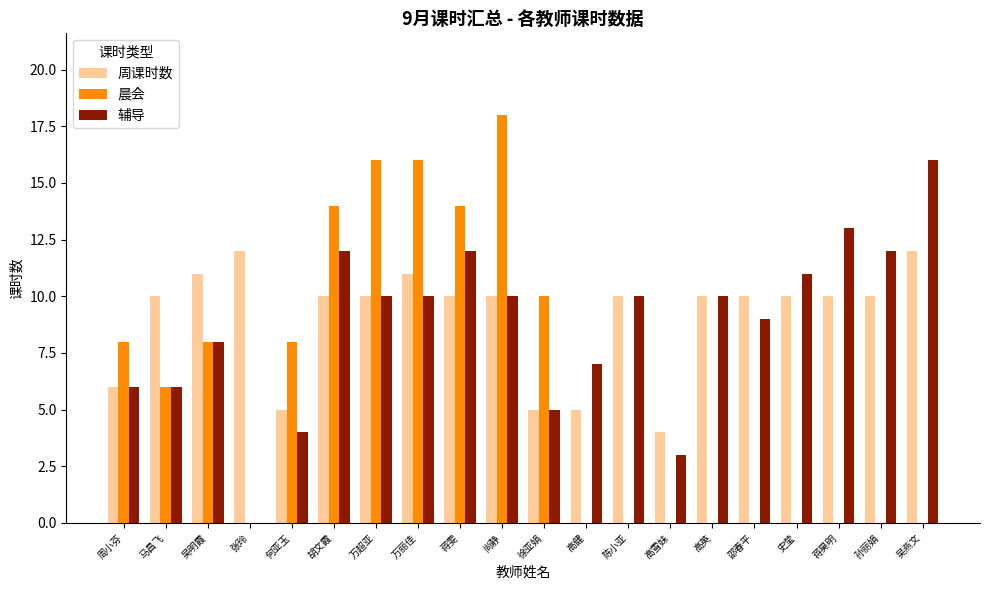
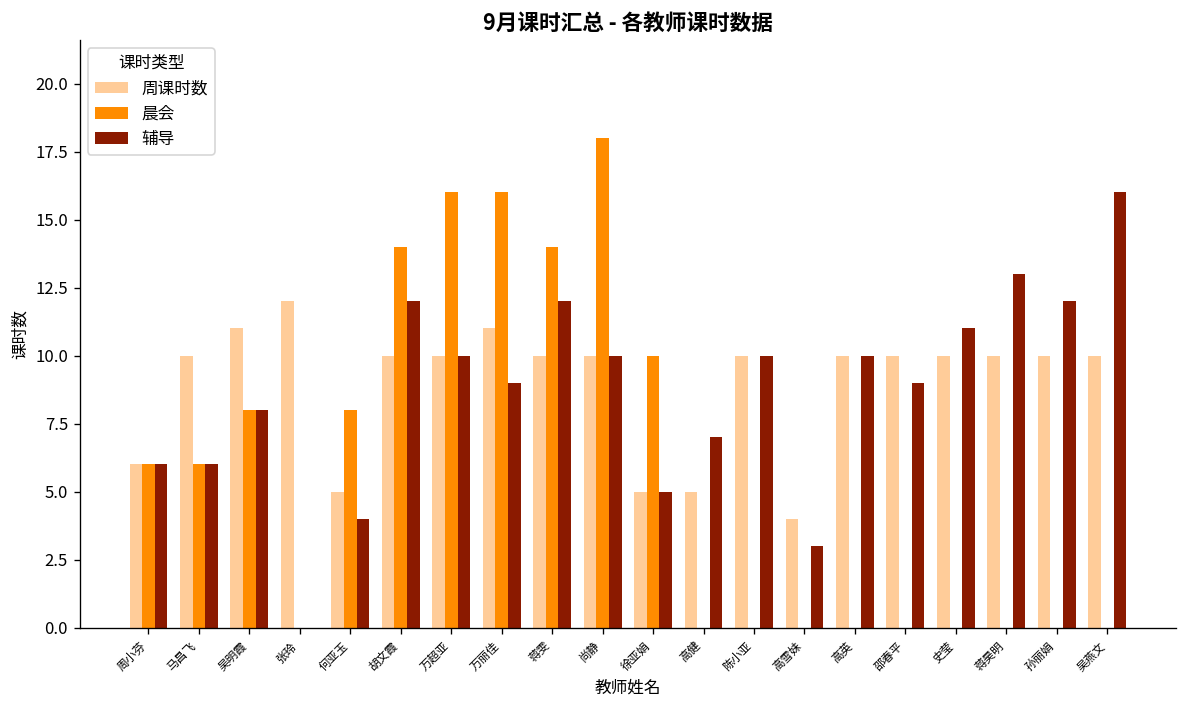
  {
    "周课时数": {
      "周小芬": 6,
      "马昌飞": 10,
      "吴明霞": 11,
      "张玲": 12,
      "何亚玉": 5,
      "胡文霞": 10,
      "万超亚": 10,
      "万丽佳": 11,
      "蒋雯": 10,
      "尚静": 10,
      "徐亚娟": 5,
      "高健": 5,
      "陈小亚": 10,
      "高雪妹": 4,
      "高英": 10,
      "邵春平": 10,
      "史莹": 10,
      "蒋昊明": 10,
      "孙丽娟": 10,
-     "吴燕文": 12
+     "吴燕文": 10
    },
    "晨会": {
-     "周小芬": 8,
+     "周小芬": 6,
      "马昌飞": 6,
      "吴明霞": 8,
      "张玲": 0,
      "何亚玉": 8,
      "胡文霞": 14,
      "万超亚": 16,
      "万丽佳": 16,
      "蒋雯": 14,
      "尚静": 18,
      "徐亚娟": 10,
      "高健": 0,
      "陈小亚": 0,
      "高雪妹": 0,
      "高英": 0,
      "邵春平": 0,
      "史莹": 0,
      "蒋昊明": 0,
      "孙丽娟": 0,
      "吴燕文": 0
    },
    "辅导": {
      "周小芬": 6,
      "马昌飞": 6,
      "吴明霞": 8,
      "张玲": 0,
      "何亚玉": 4,
      "胡文霞": 12,
      "万超亚": 10,
-     "万丽佳": 10,
+     "万丽佳": 9,
      "蒋雯": 12,
      "尚静": 10,
      "徐亚娟": 5,
      "高健": 7,
      "陈小亚": 10,
      "高雪妹": 3,
      "高英": 10,
      "邵春平": 9,
      "史莹": 11,
      "蒋昊明": 13,
      "孙丽娟": 12,
      "吴燕文": 16
    }
  }
